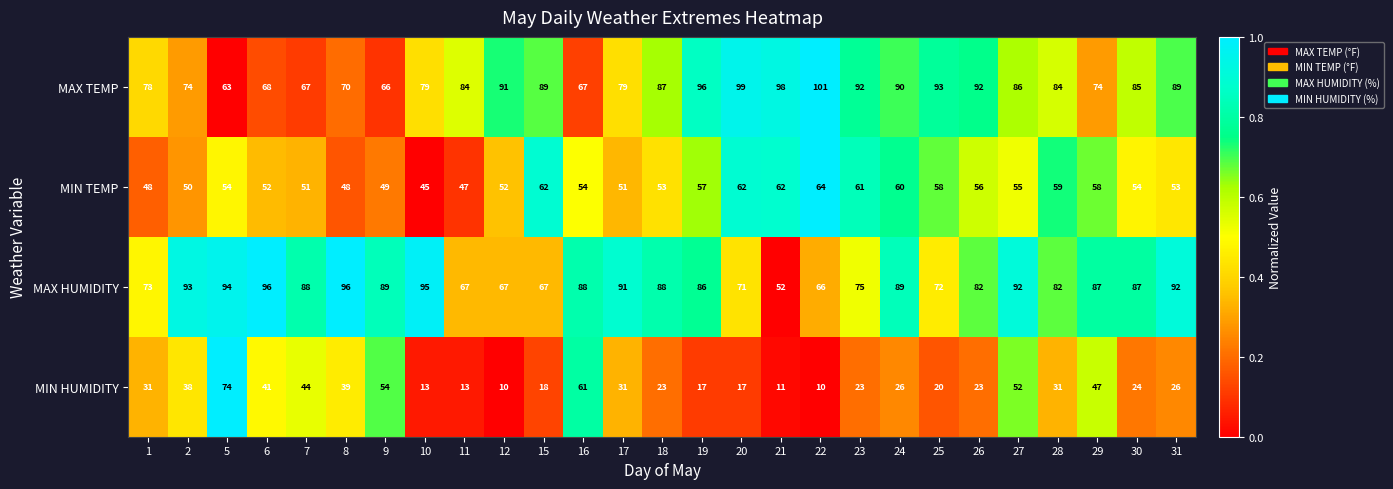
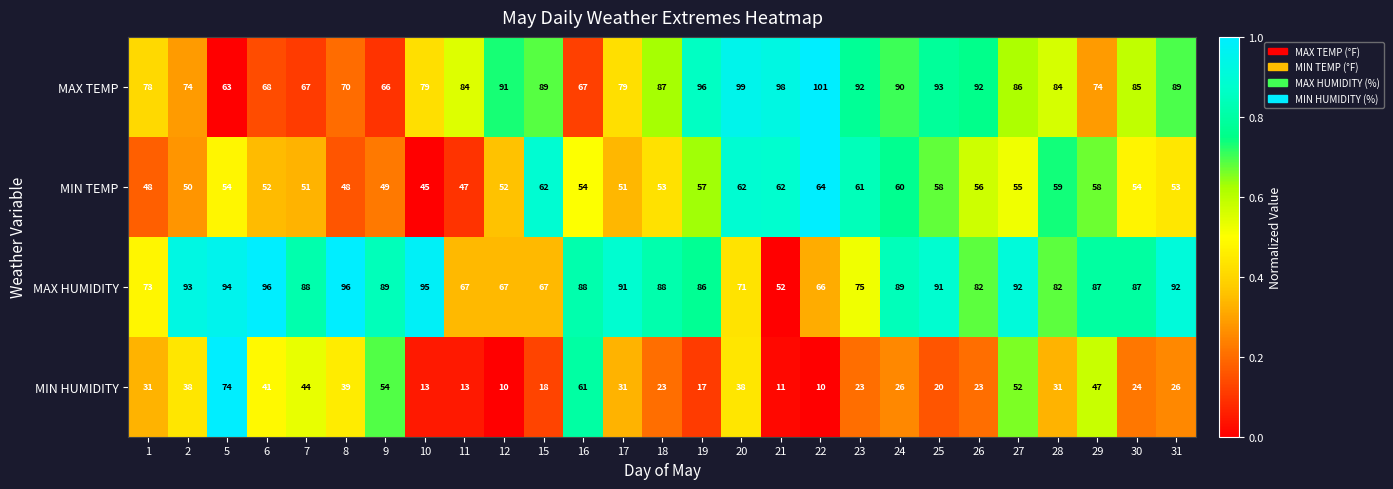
  {
    "MAX TEMP": {
      "1": 78,
      "2": 74,
      "5": 63,
      "6": 68,
      "7": 67,
      "8": 70,
      "9": 66,
      "10": 79,
      "11": 84,
      "12": 91,
      "15": 89,
      "16": 67,
      "17": 79,
      "18": 87,
      "19": 96,
      "20": 99,
      "21": 98,
      "22": 101,
      "23": 92,
      "24": 90,
      "25": 93,
      "26": 92,
      "27": 86,
      "28": 84,
      "29": 74,
      "30": 85,
      "31": 89
    },
    "MIN TEMP": {
      "1": 48,
      "2": 50,
      "5": 54,
      "6": 52,
      "7": 51,
      "8": 48,
      "9": 49,
      "10": 45,
      "11": 47,
      "12": 52,
      "15": 62,
      "16": 54,
      "17": 51,
      "18": 53,
      "19": 57,
      "20": 62,
      "21": 62,
      "22": 64,
      "23": 61,
      "24": 60,
      "25": 58,
      "26": 56,
      "27": 55,
      "28": 59,
      "29": 58,
      "30": 54,
      "31": 53
    },
    "MAX HUMIDITY": {
      "1": 73,
      "2": 93,
      "5": 94,
      "6": 96,
      "7": 88,
      "8": 96,
      "9": 89,
      "10": 95,
      "11": 67,
      "12": 67,
      "15": 67,
      "16": 88,
      "17": 91,
      "18": 88,
      "19": 86,
      "20": 71,
      "21": 52,
      "22": 66,
      "23": 75,
      "24": 89,
-     "25": 72,
+     "25": 91,
      "26": 82,
      "27": 92,
      "28": 82,
      "29": 87,
      "30": 87,
      "31": 92
    },
    "MIN HUMIDITY": {
      "1": 31,
      "2": 38,
      "5": 74,
      "6": 41,
      "7": 44,
      "8": 39,
      "9": 54,
      "10": 13,
      "11": 13,
      "12": 10,
      "15": 18,
      "16": 61,
      "17": 31,
      "18": 23,
      "19": 17,
-     "20": 17,
+     "20": 38,
      "21": 11,
      "22": 10,
      "23": 23,
      "24": 26,
      "25": 20,
      "26": 23,
      "27": 52,
      "28": 31,
      "29": 47,
      "30": 24,
      "31": 26
    }
  }
